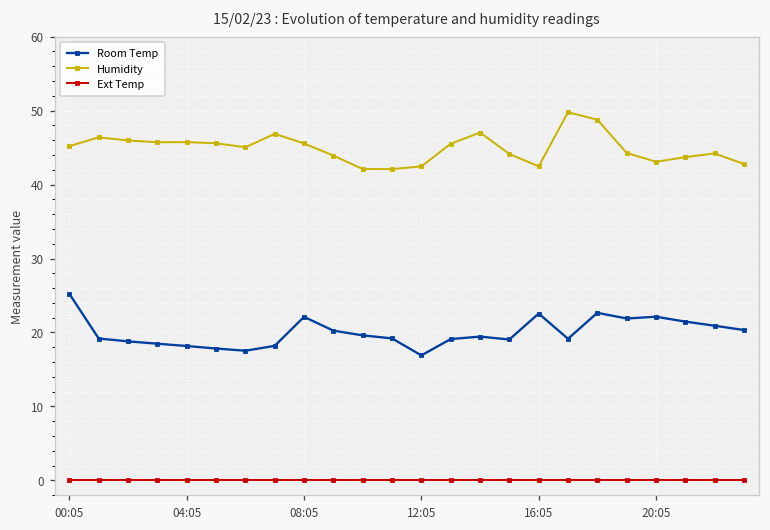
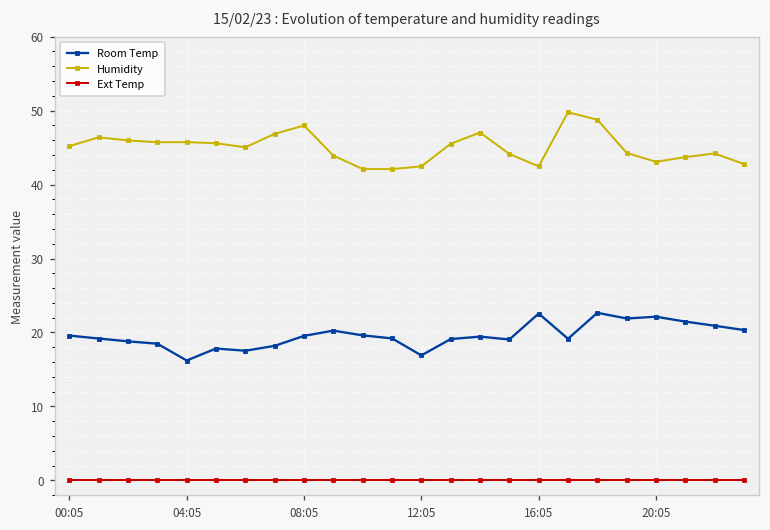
  {
    "Room Temp": {
-     "00:05": 25,
-     "04:05": 18,
-     "08:05": 22,
+     "00:05": 20,
+     "04:05": 16,
+     "08:05": 20,
      "12:05": 17,
      "16:05": 23,
      "20:05": 22
    },
    "Humidity": {
      "00:05": 45,
      "04:05": 46,
-     "08:05": 46,
+     "08:05": 48,
      "12:05": 42,
      "16:05": 42,
      "20:05": 43
    },
    "Ext Temp": {
      "00:05": 0,
      "04:05": 0,
      "08:05": 0,
      "12:05": 0,
      "16:05": 0,
      "20:05": 0
    }
  }
